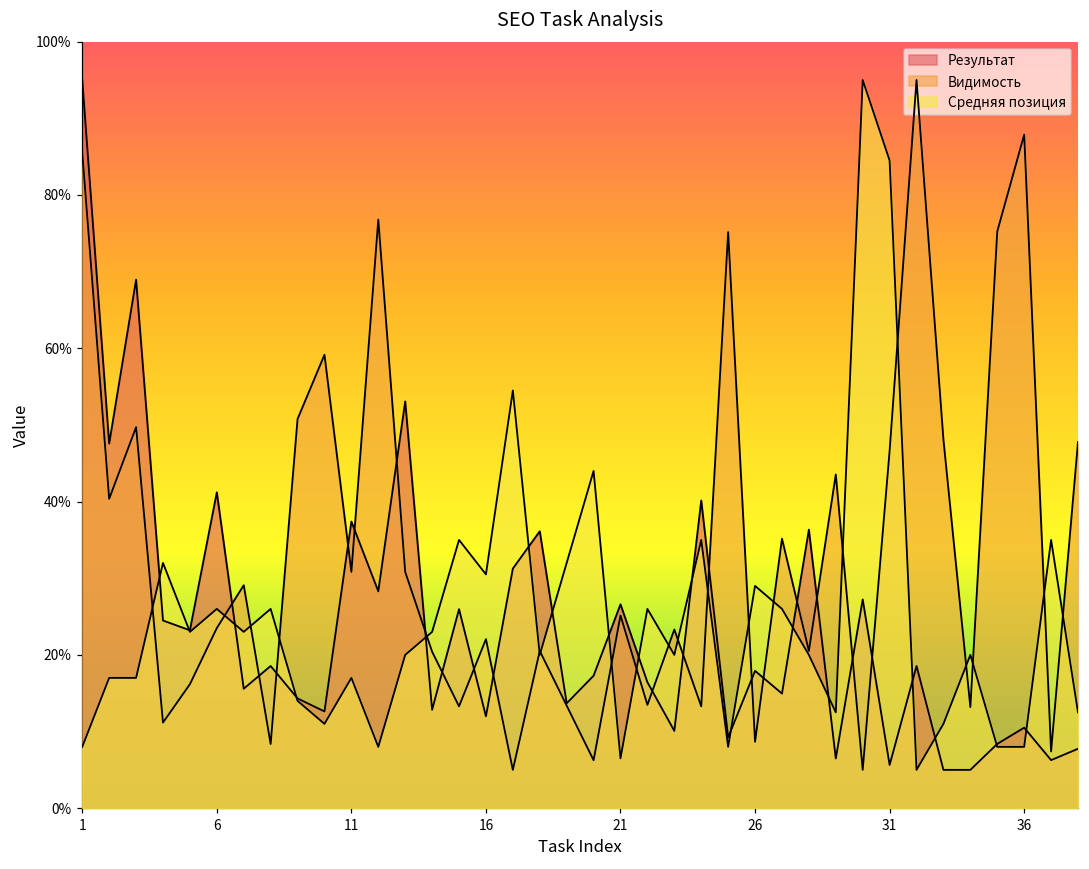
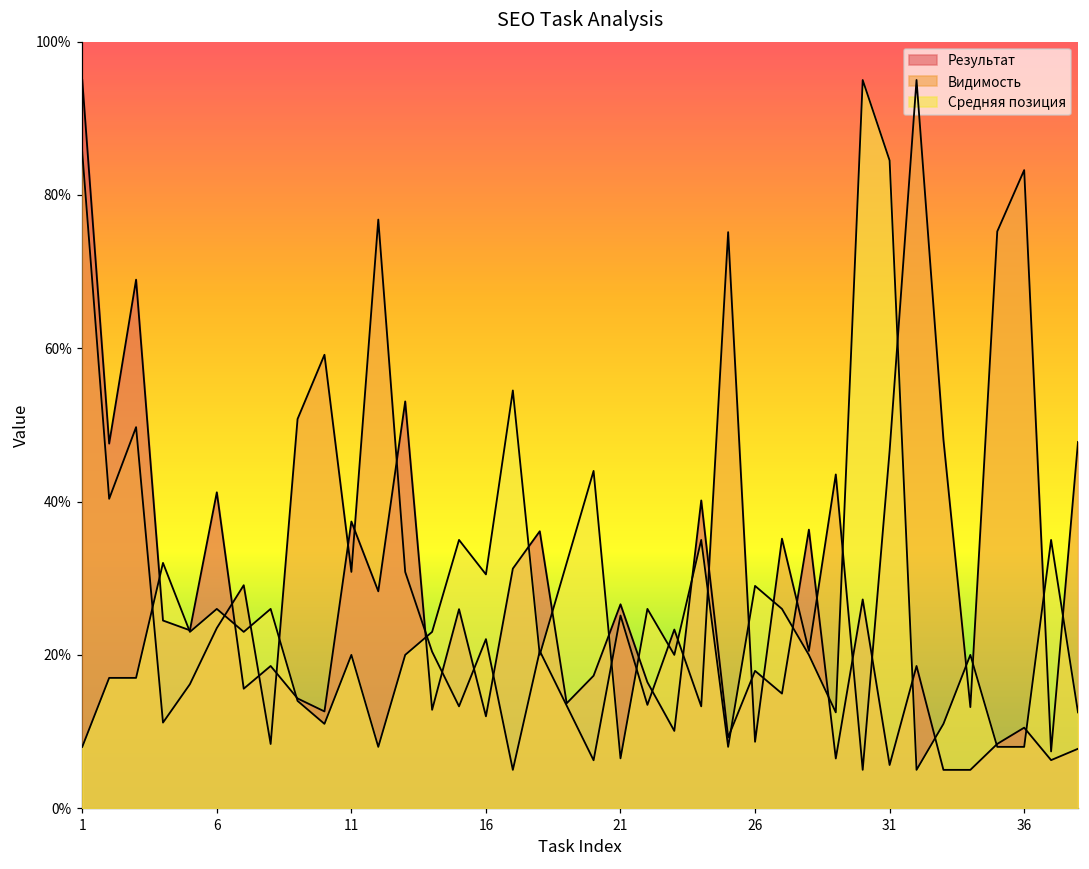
  {
    "Результат": {
      "1": "95%",
      "6": "41%",
      "11": "37%",
      "16": "12%",
      "21": "27%",
      "26": "18%",
      "31": "6%",
      "36": "11%"
    },
    "Видимость": {
      "1": "86%",
      "6": "24%",
      "11": "31%",
      "16": "22%",
      "21": "25%",
      "26": "9%",
      "31": "47%",
-     "36": "88%"
+     "36": "83%"
    },
    "Средняя позиция": {
      "1": "8%",
      "6": "26%",
-     "11": "17%",
+     "11": "20%",
      "16": "31%",
      "21": "7%",
      "26": "29%",
      "31": "85%",
      "36": "8%"
    }
  }
